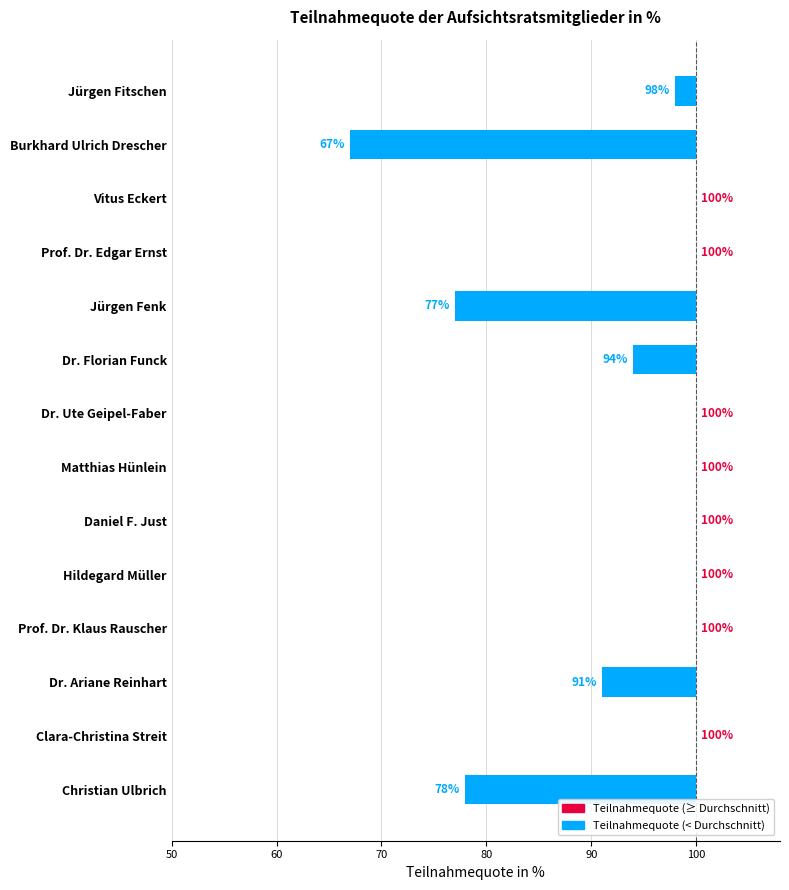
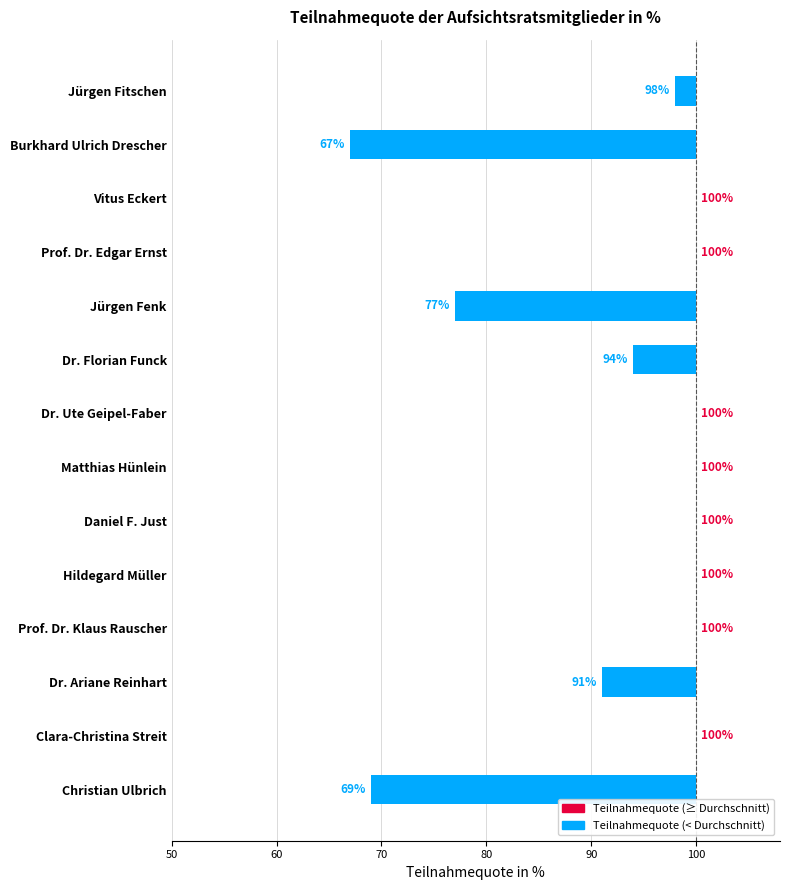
  {
-   "Christian Ulbrich": "78%"
+   "Christian Ulbrich": "69%"
  }
